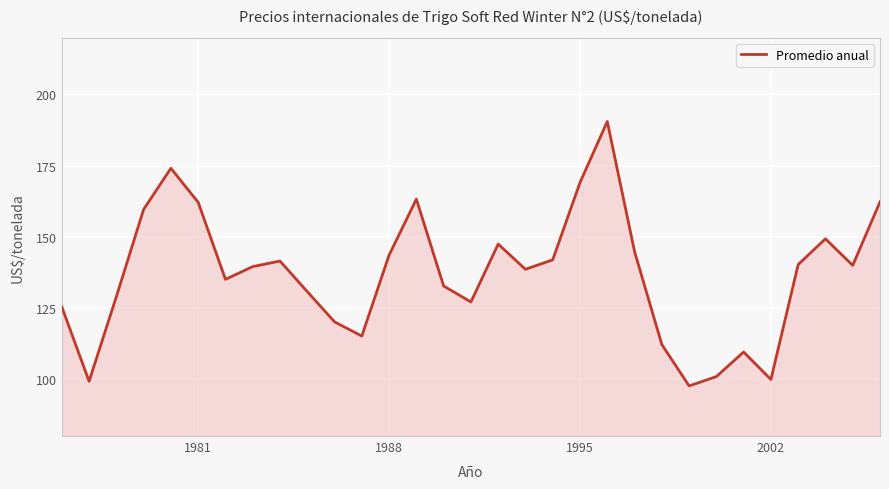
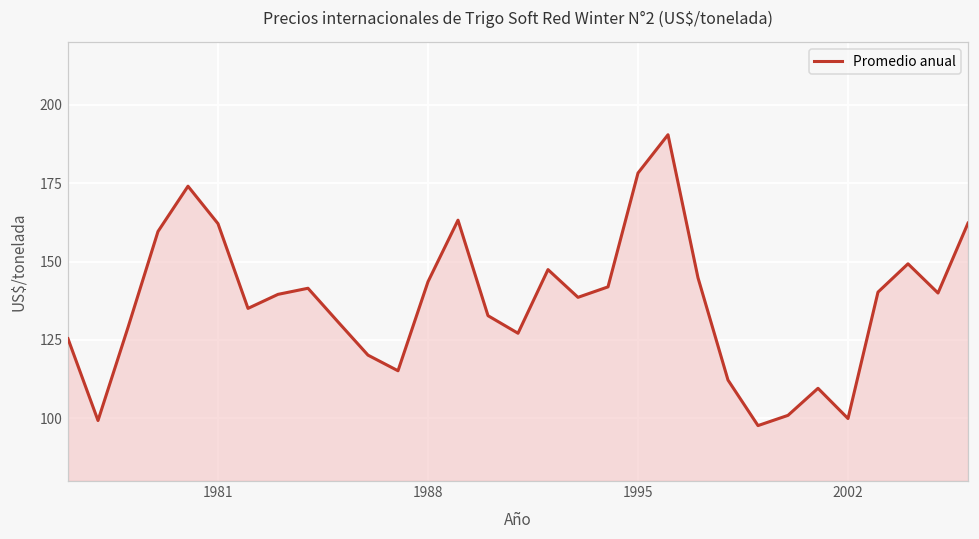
  {
    "1981": 162,
    "1988": 144,
-   "1995": 169,
+   "1995": 178,
    "2002": 100
  }
